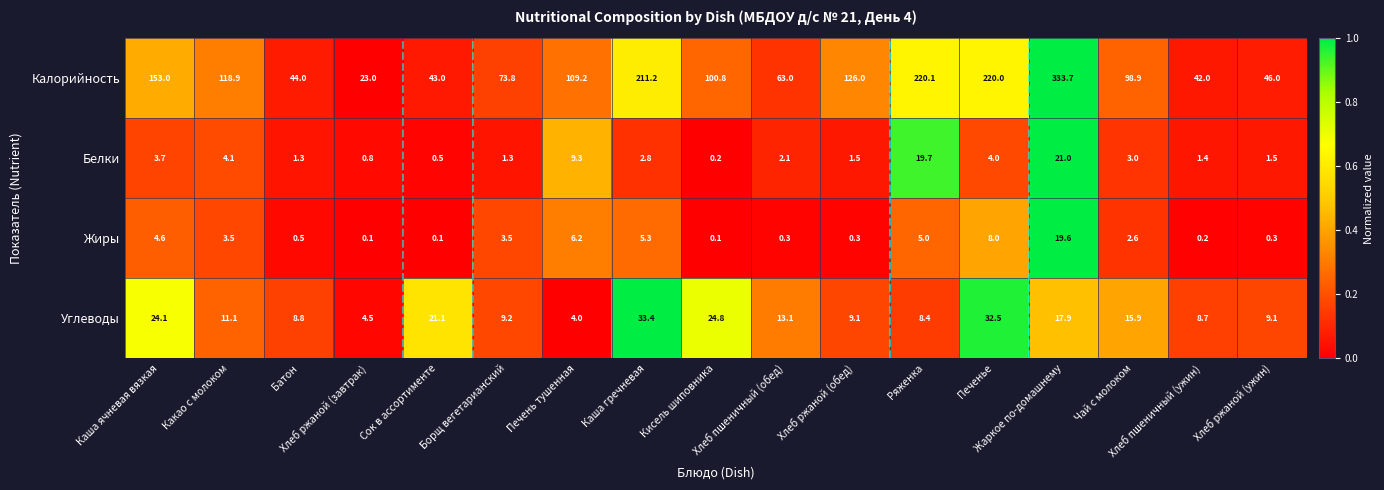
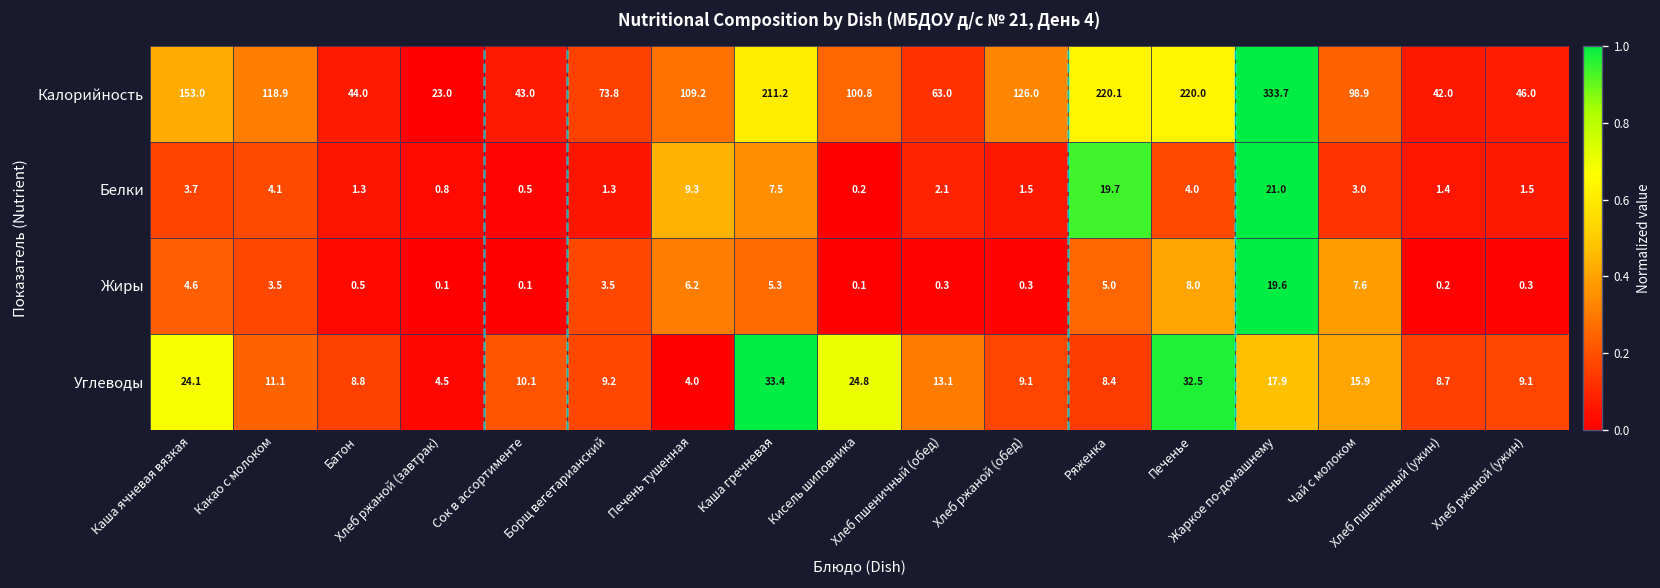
  {
    "Калорийность": {
      "Каша ячневая вязкая": 153.0,
      "Какао с молоком": 118.9,
      "Батон": 44.0,
      "Хлеб ржаной (завтрак)": 23.0,
      "Сок в ассортименте": 43.0,
      "Борщ вегетарианский": 73.8,
      "Печень тушенная": 109.2,
      "Каша гречневая": 211.2,
      "Кисель шиповника": 100.8,
      "Хлеб пшеничный (обед)": 63.0,
      "Хлеб ржаной (обед)": 126.0,
      "Ряженка": 220.1,
      "Печенье": 220.0,
      "Жаркое по-домашнему": 333.7,
      "Чай с молоком": 98.9,
      "Хлеб пшеничный (ужин)": 42.0,
      "Хлеб ржаной (ужин)": 46.0
    },
    "Белки": {
      "Каша ячневая вязкая": 3.7,
      "Какао с молоком": 4.1,
      "Батон": 1.3,
      "Хлеб ржаной (завтрак)": 0.8,
      "Сок в ассортименте": 0.5,
      "Борщ вегетарианский": 1.3,
      "Печень тушенная": 9.3,
-     "Каша гречневая": 2.8,
+     "Каша гречневая": 7.5,
      "Кисель шиповника": 0.2,
      "Хлеб пшеничный (обед)": 2.1,
      "Хлеб ржаной (обед)": 1.5,
      "Ряженка": 19.7,
      "Печенье": 4.0,
      "Жаркое по-домашнему": 21.0,
      "Чай с молоком": 3.0,
      "Хлеб пшеничный (ужин)": 1.4,
      "Хлеб ржаной (ужин)": 1.5
    },
    "Жиры": {
      "Каша ячневая вязкая": 4.6,
      "Какао с молоком": 3.5,
      "Батон": 0.5,
      "Хлеб ржаной (завтрак)": 0.1,
      "Сок в ассортименте": 0.1,
      "Борщ вегетарианский": 3.5,
      "Печень тушенная": 6.2,
      "Каша гречневая": 5.3,
      "Кисель шиповника": 0.1,
      "Хлеб пшеничный (обед)": 0.3,
      "Хлеб ржаной (обед)": 0.3,
      "Ряженка": 5.0,
      "Печенье": 8.0,
      "Жаркое по-домашнему": 19.6,
-     "Чай с молоком": 2.6,
+     "Чай с молоком": 7.6,
      "Хлеб пшеничный (ужин)": 0.2,
      "Хлеб ржаной (ужин)": 0.3
    },
    "Углеводы": {
      "Каша ячневая вязкая": 24.1,
      "Какао с молоком": 11.1,
      "Батон": 8.8,
      "Хлеб ржаной (завтрак)": 4.5,
-     "Сок в ассортименте": 21.1,
+     "Сок в ассортименте": 10.1,
      "Борщ вегетарианский": 9.2,
      "Печень тушенная": 4.0,
      "Каша гречневая": 33.4,
      "Кисель шиповника": 24.8,
      "Хлеб пшеничный (обед)": 13.1,
      "Хлеб ржаной (обед)": 9.1,
      "Ряженка": 8.4,
      "Печенье": 32.5,
      "Жаркое по-домашнему": 17.9,
      "Чай с молоком": 15.9,
      "Хлеб пшеничный (ужин)": 8.7,
      "Хлеб ржаной (ужин)": 9.1
    }
  }
